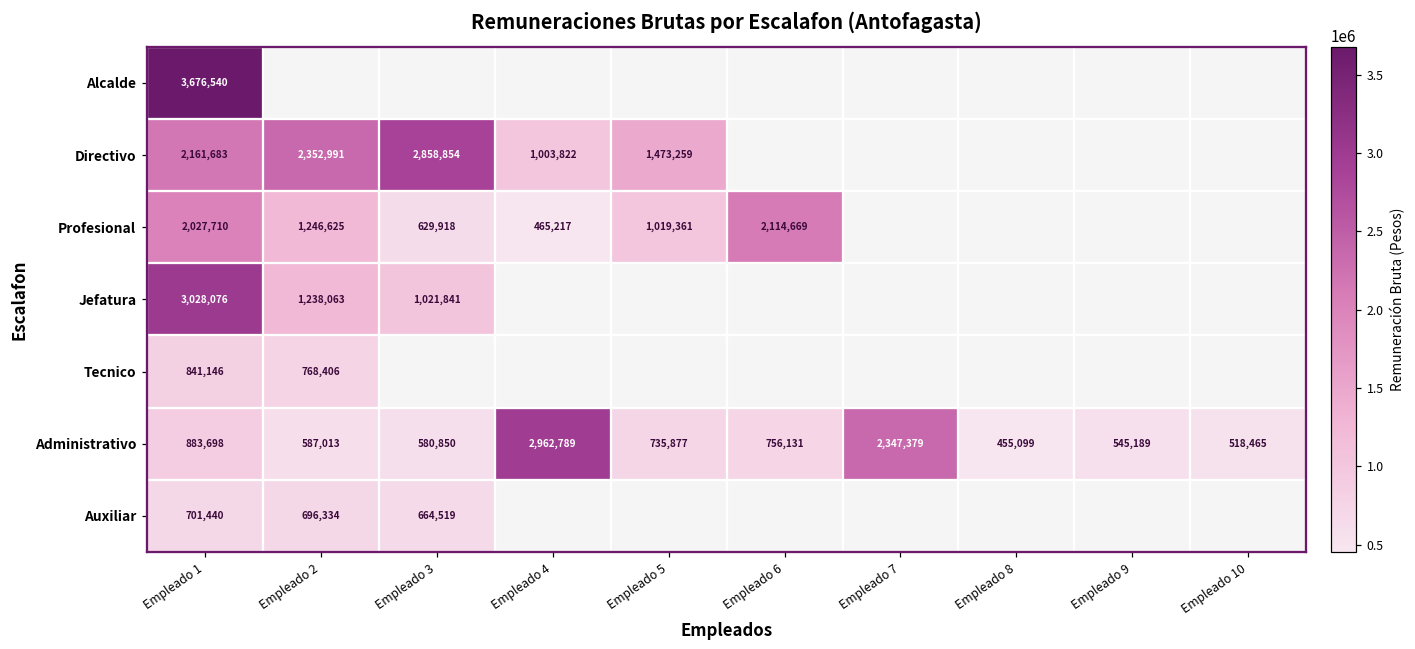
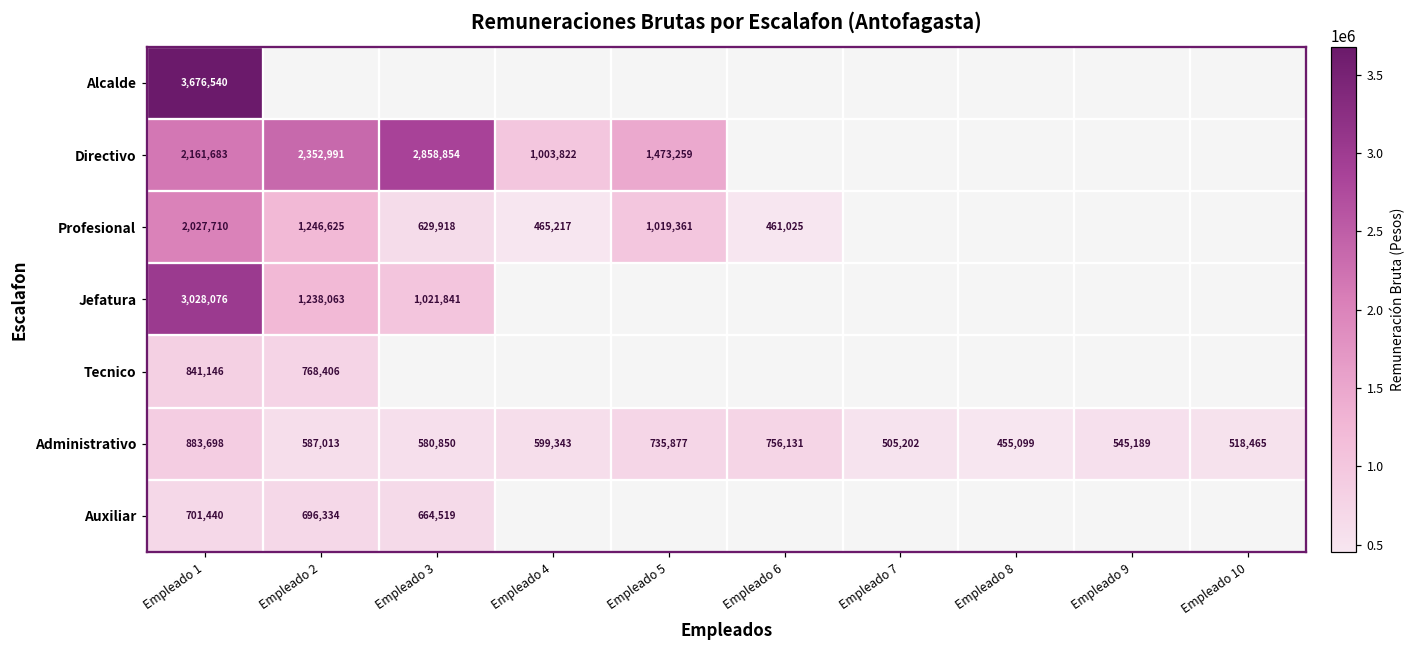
  {
    "Alcalde": {
      "Empleado 1": "3,676,540"
    },
    "Directivo": {
      "Empleado 1": "2,161,683",
      "Empleado 2": "2,352,991",
      "Empleado 3": "2,858,854",
      "Empleado 4": "1,003,822",
      "Empleado 5": "1,473,259"
    },
    "Profesional": {
      "Empleado 1": "2,027,710",
      "Empleado 2": "1,246,625",
      "Empleado 3": "629,918",
      "Empleado 4": "465,217",
      "Empleado 5": "1,019,361",
-     "Empleado 6": "2,114,669"
+     "Empleado 6": "461,025"
    },
    "Jefatura": {
      "Empleado 1": "3,028,076",
      "Empleado 2": "1,238,063",
      "Empleado 3": "1,021,841"
    },
    "Tecnico": {
      "Empleado 1": "841,146",
      "Empleado 2": "768,406"
    },
    "Administrativo": {
      "Empleado 1": "883,698",
      "Empleado 2": "587,013",
      "Empleado 3": "580,850",
-     "Empleado 4": "2,962,789",
+     "Empleado 4": "599,343",
      "Empleado 5": "735,877",
      "Empleado 6": "756,131",
-     "Empleado 7": "2,347,379",
+     "Empleado 7": "505,202",
      "Empleado 8": "455,099",
      "Empleado 9": "545,189",
      "Empleado 10": "518,465"
    },
    "Auxiliar": {
      "Empleado 1": "701,440",
      "Empleado 2": "696,334",
      "Empleado 3": "664,519"
    }
  }
